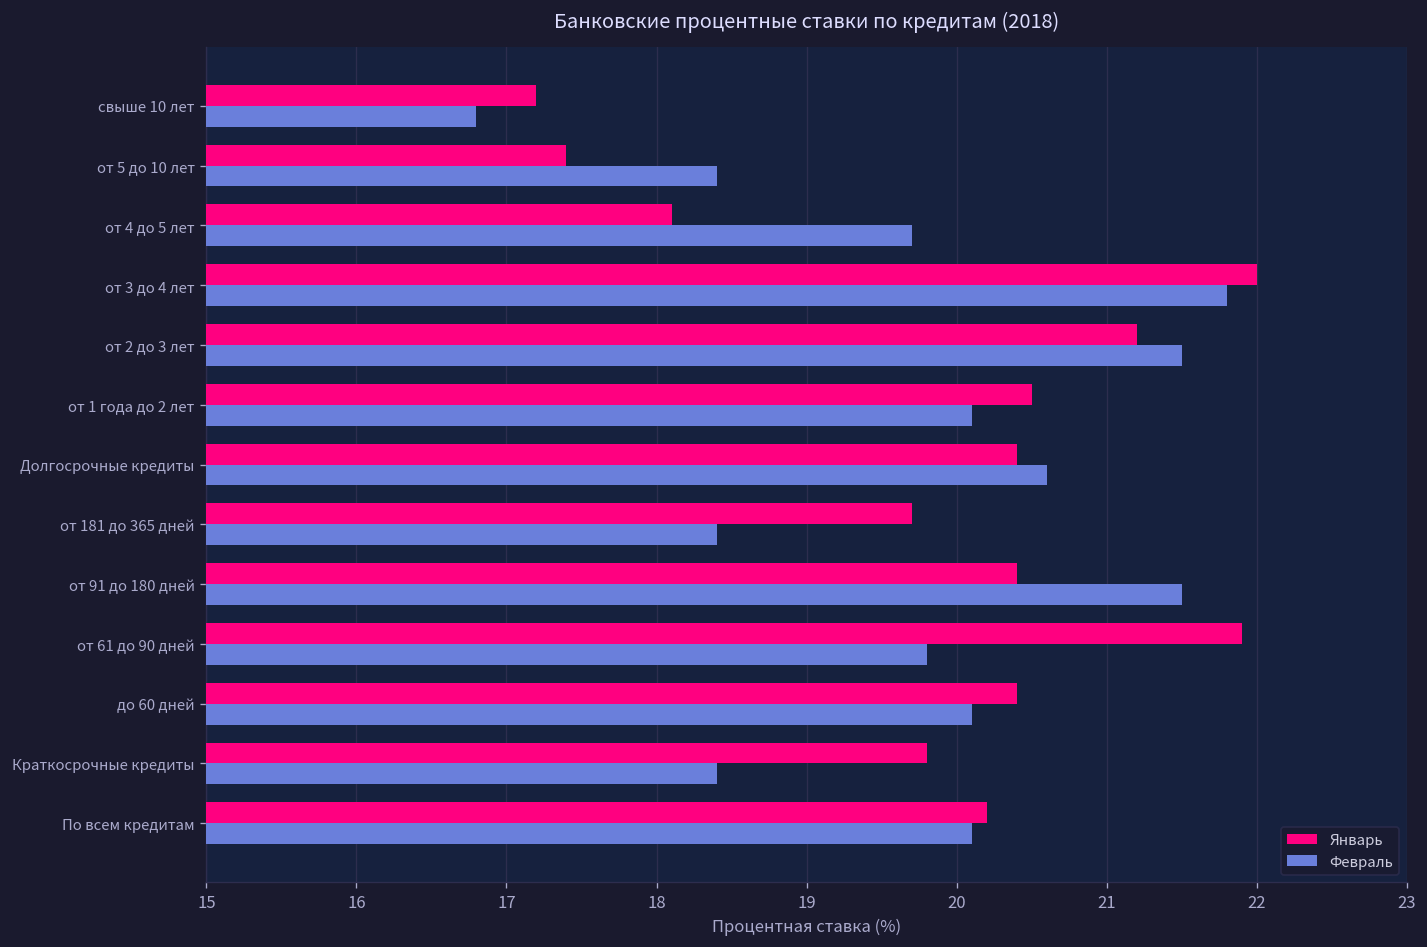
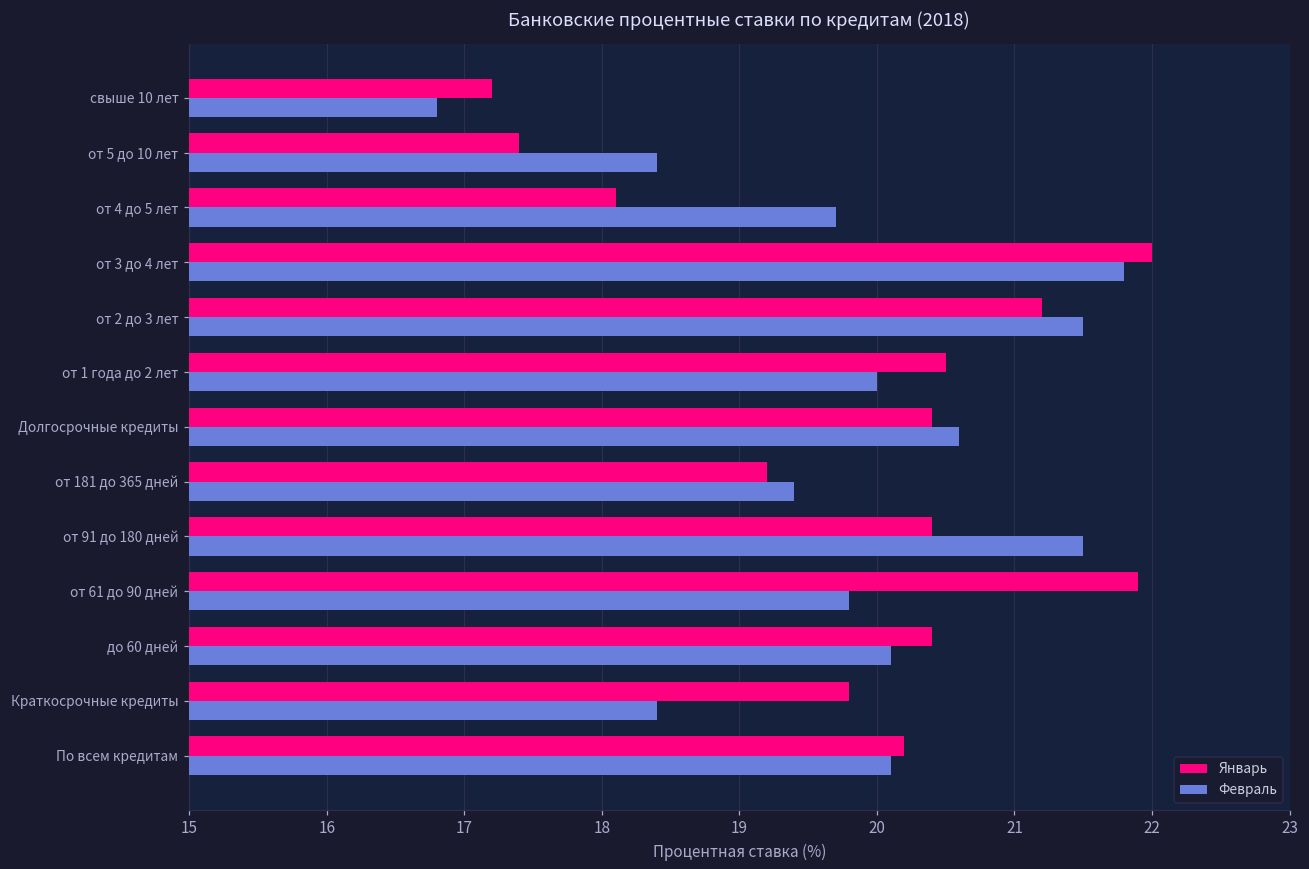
  {
    "Январь": {
      "свыше 10 лет": 17.2,
      "от 5 до 10 лет": 17.4,
      "от 4 до 5 лет": 18.1,
      "от 3 до 4 лет": 22.0,
      "от 2 до 3 лет": 21.2,
      "от 1 года до 2 лет": 20.5,
      "Долгосрочные кредиты": 20.4,
-     "от 181 до 365 дней": 19.7,
+     "от 181 до 365 дней": 19.2,
      "от 91 до 180 дней": 20.4,
      "от 61 до 90 дней": 21.9,
      "до 60 дней": 20.4,
      "Краткосрочные кредиты": 19.8,
      "По всем кредитам": 20.2
    },
    "Февраль": {
      "свыше 10 лет": 16.8,
      "от 5 до 10 лет": 18.4,
      "от 4 до 5 лет": 19.7,
      "от 3 до 4 лет": 21.8,
      "от 2 до 3 лет": 21.5,
-     "от 1 года до 2 лет": 20.1,
+     "от 1 года до 2 лет": 20.0,
      "Долгосрочные кредиты": 20.6,
-     "от 181 до 365 дней": 18.4,
+     "от 181 до 365 дней": 19.4,
      "от 91 до 180 дней": 21.5,
      "от 61 до 90 дней": 19.8,
      "до 60 дней": 20.1,
      "Краткосрочные кредиты": 18.4,
      "По всем кредитам": 20.1
    }
  }
